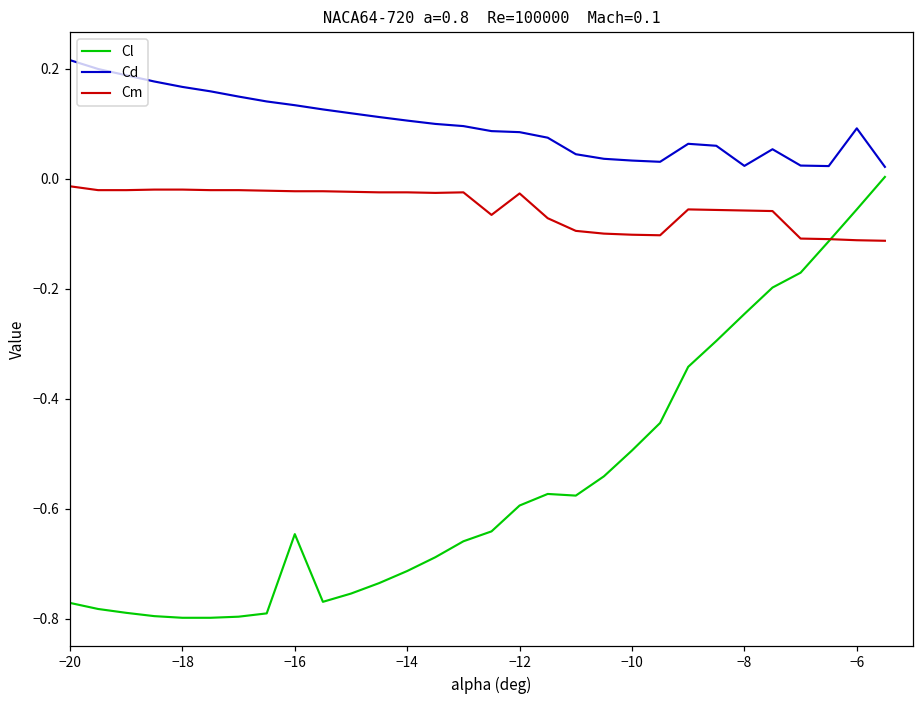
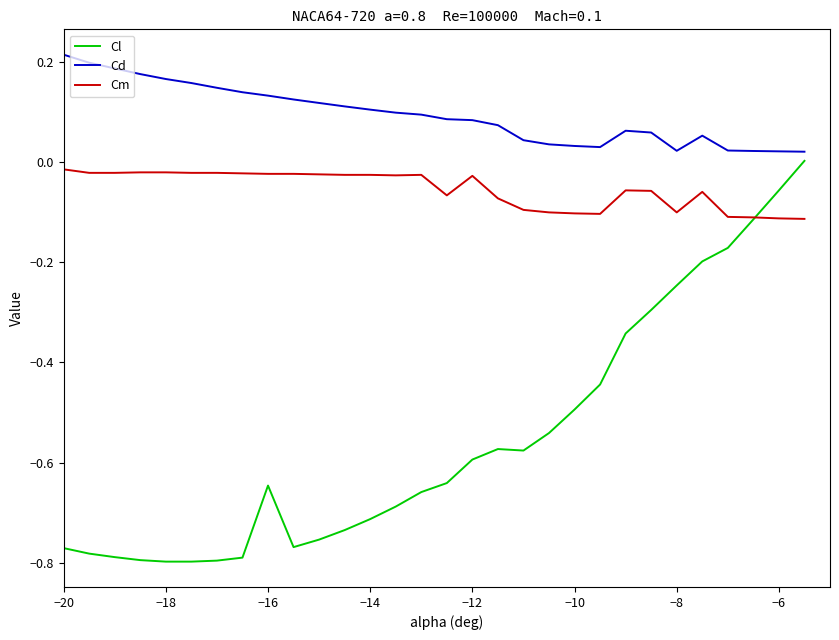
  {
    "Cl": {
      "−20": -0.77,
      "−18": -0.80,
      "−16": -0.65,
      "−14": -0.71,
      "−12": -0.59,
      "−10": -0.49,
      "−8": -0.25,
      "−6": -0.06
    },
    "Cd": {
      "−20": 0.22,
      "−18": 0.17,
      "−16": 0.13,
      "−14": 0.11,
      "−12": 0.08,
      "−10": 0.03,
      "−8": 0.02,
-     "−6": 0.09
+     "−6": 0.02
    },
    "Cm": {
      "−20": -0.01,
      "−18": -0.02,
      "−16": -0.02,
      "−14": -0.03,
      "−12": -0.03,
      "−10": -0.10,
-     "−8": -0.06,
+     "−8": -0.10,
      "−6": -0.11
    }
  }
